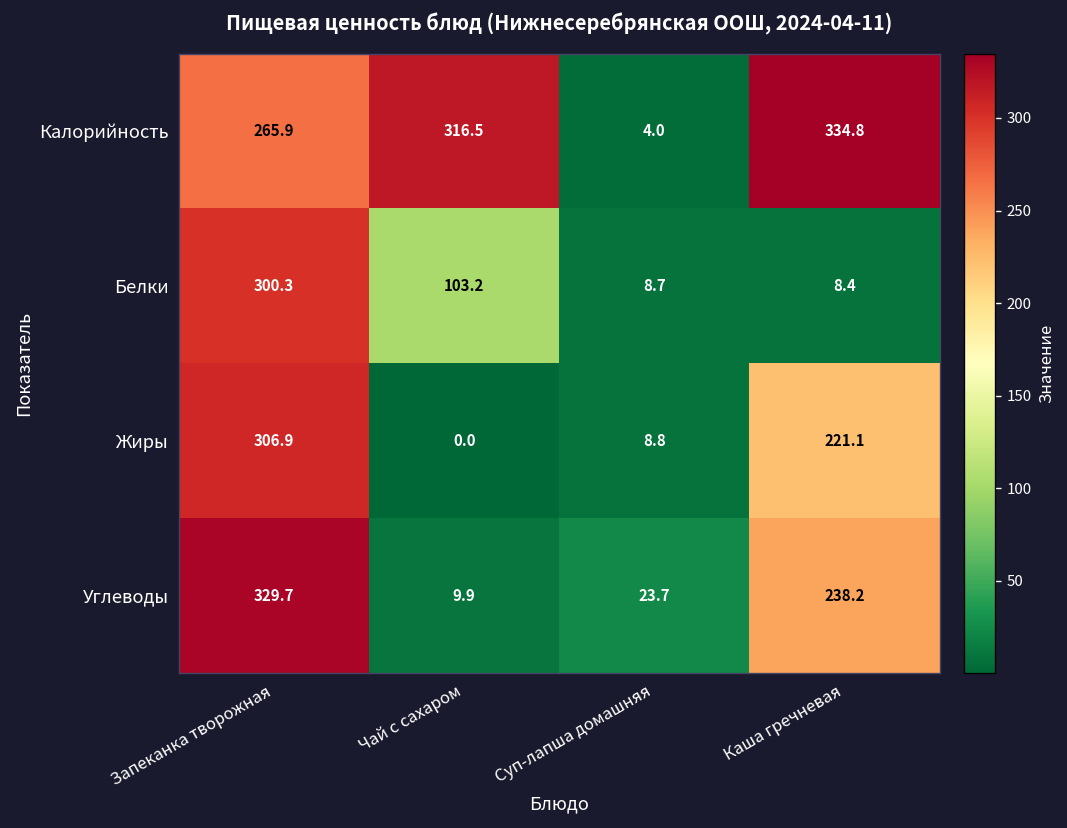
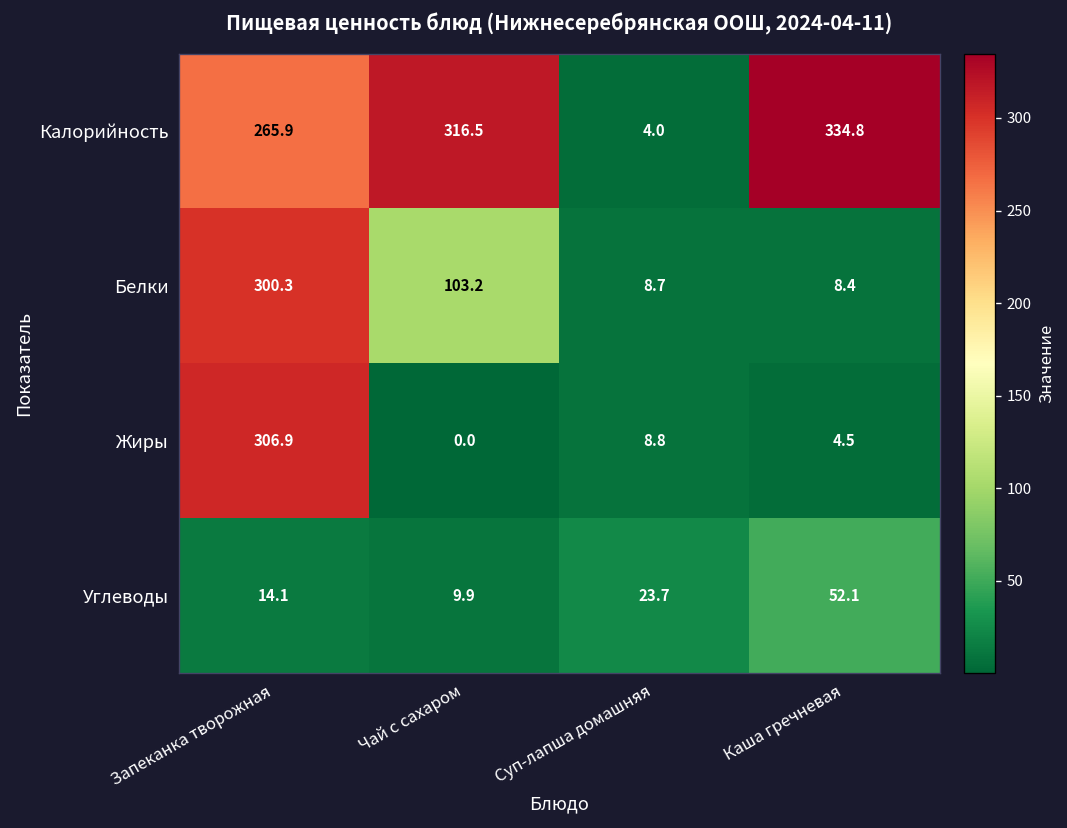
  {
    "Калорийность": {
      "Запеканка творожная": 265.9,
      "Чай с сахаром": 316.5,
      "Суп-лапша домашняя": 4.0,
      "Каша гречневая": 334.8
    },
    "Белки": {
      "Запеканка творожная": 300.3,
      "Чай с сахаром": 103.2,
      "Суп-лапша домашняя": 8.7,
      "Каша гречневая": 8.4
    },
    "Жиры": {
      "Запеканка творожная": 306.9,
      "Чай с сахаром": 0.0,
      "Суп-лапша домашняя": 8.8,
-     "Каша гречневая": 221.1
+     "Каша гречневая": 4.5
    },
    "Углеводы": {
-     "Запеканка творожная": 329.7,
+     "Запеканка творожная": 14.1,
      "Чай с сахаром": 9.9,
      "Суп-лапша домашняя": 23.7,
-     "Каша гречневая": 238.2
+     "Каша гречневая": 52.1
    }
  }
